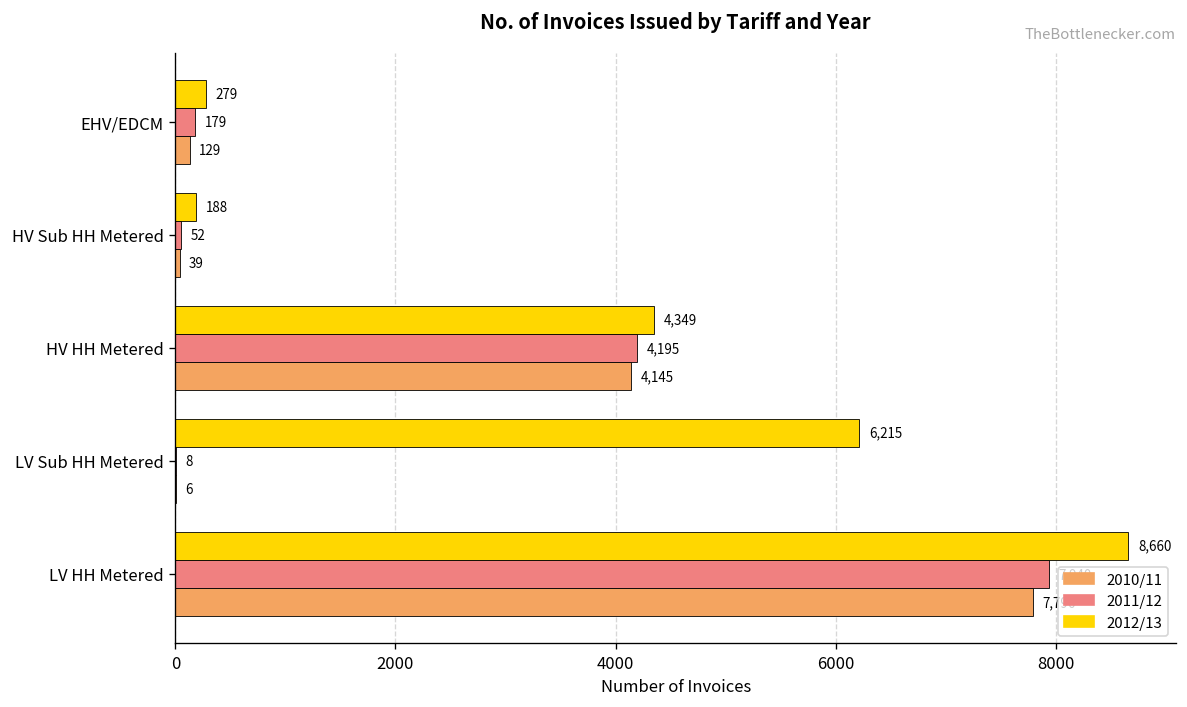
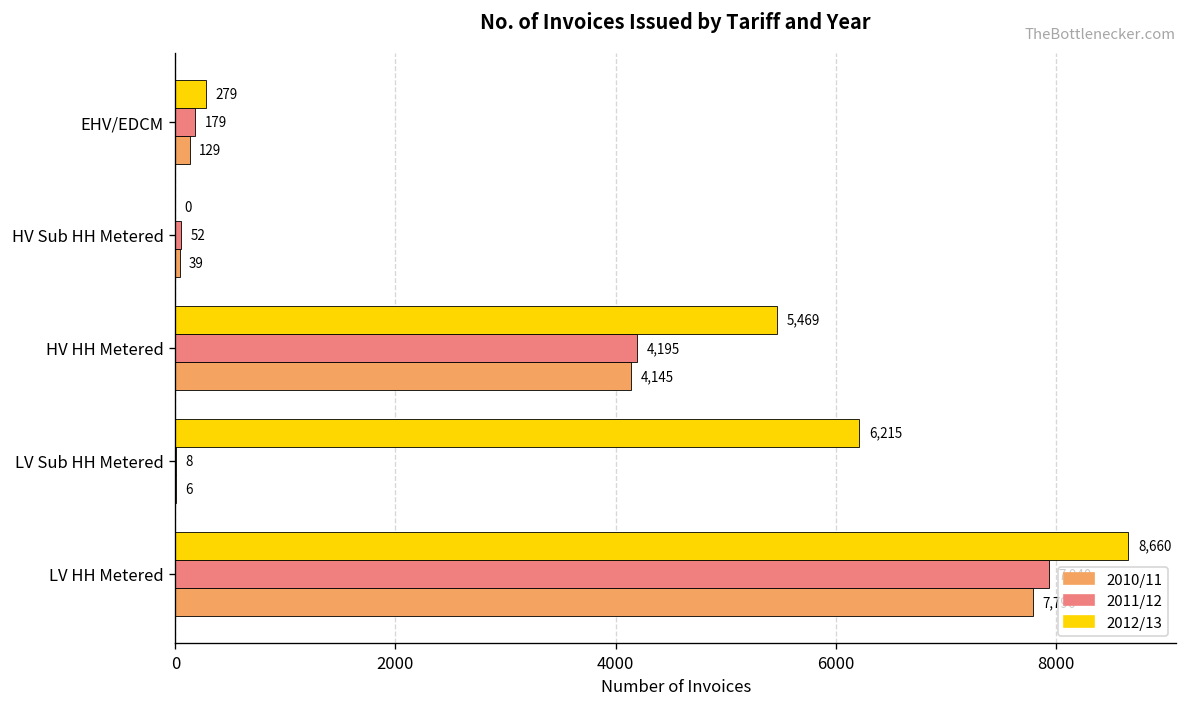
  {
    "2012/13": {
      "EHV/EDCM": "279",
-     "HV Sub HH Metered": "188",
-     "HV HH Metered": "4,349",
+     "HV Sub HH Metered": "0",
+     "HV HH Metered": "5,469",
      "LV Sub HH Metered": "6,215",
      "LV HH Metered": "8,660"
    }
  }
